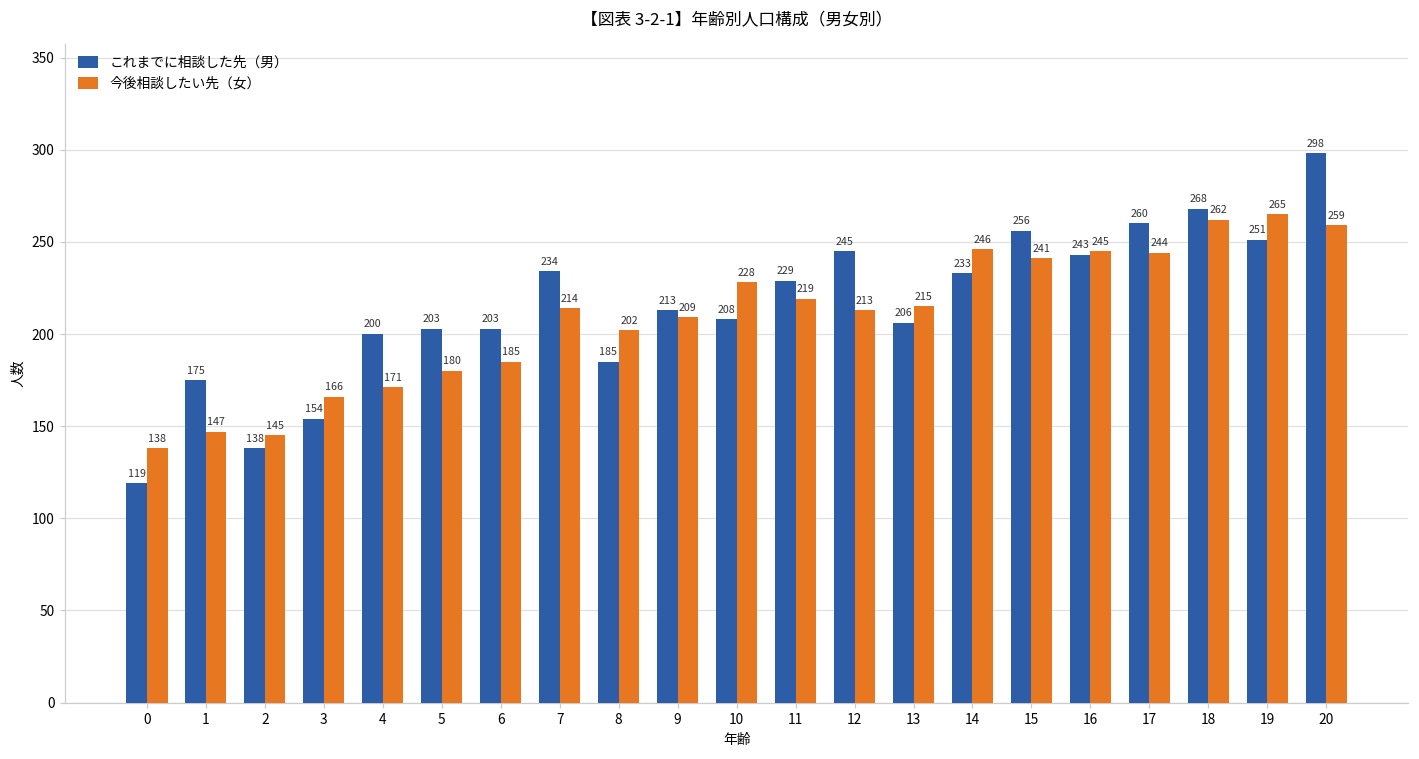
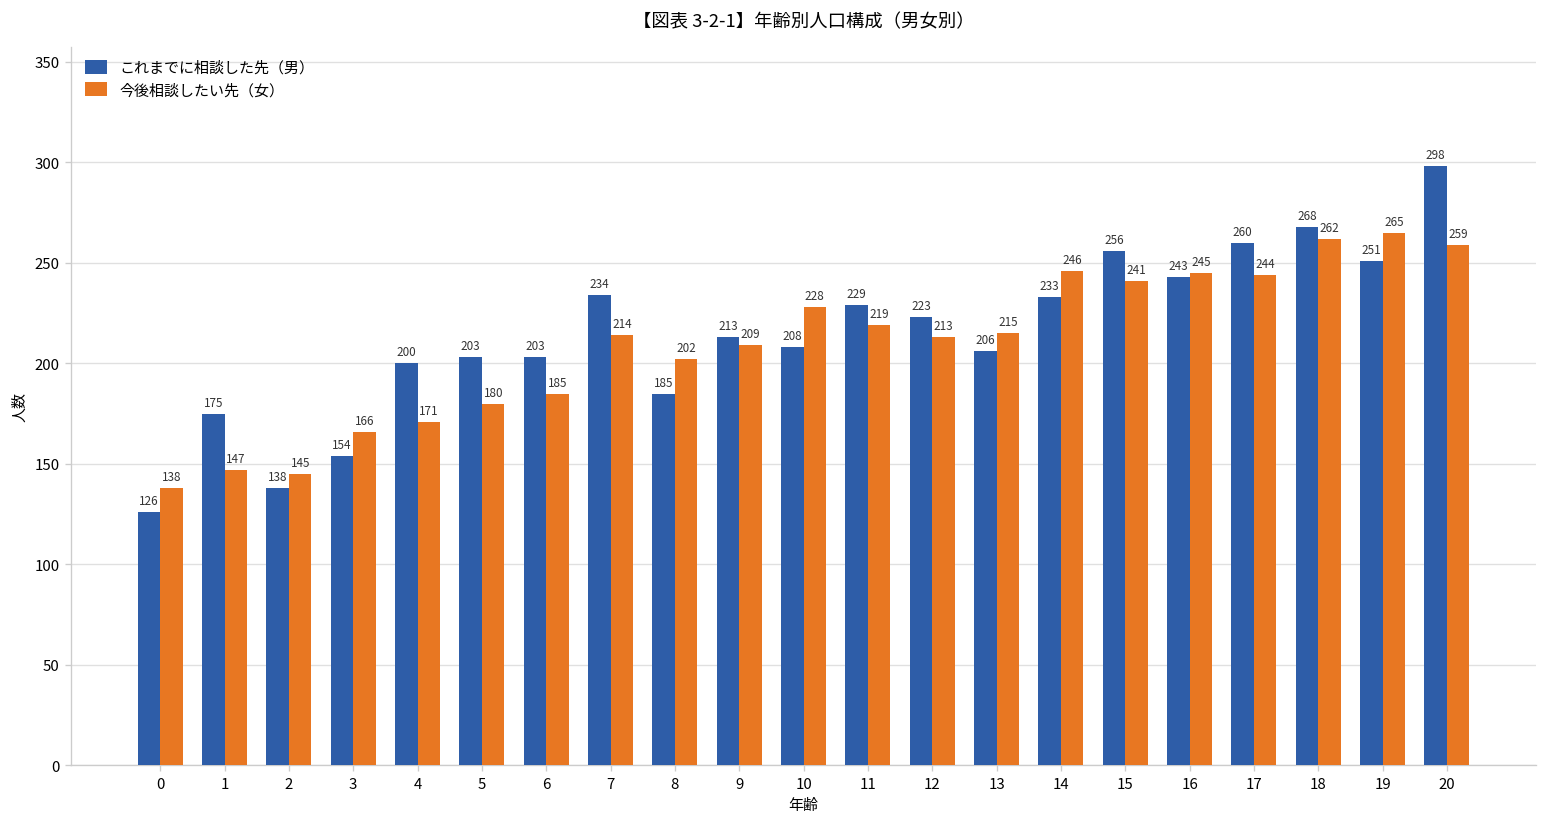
  {
    "これまでに相談した先（男）": {
-     "0": 119,
+     "0": 126,
      "1": 175,
      "2": 138,
      "3": 154,
      "4": 200,
      "5": 203,
      "6": 203,
      "7": 234,
      "8": 185,
      "9": 213,
      "10": 208,
      "11": 229,
-     "12": 245,
+     "12": 223,
      "13": 206,
      "14": 233,
      "15": 256,
      "16": 243,
      "17": 260,
      "18": 268,
      "19": 251,
      "20": 298
    },
    "今後相談したい先（女）": {
      "0": 138,
      "1": 147,
      "2": 145,
      "3": 166,
      "4": 171,
      "5": 180,
      "6": 185,
      "7": 214,
      "8": 202,
      "9": 209,
      "10": 228,
      "11": 219,
      "12": 213,
      "13": 215,
      "14": 246,
      "15": 241,
      "16": 245,
      "17": 244,
      "18": 262,
      "19": 265,
      "20": 259
    }
  }
